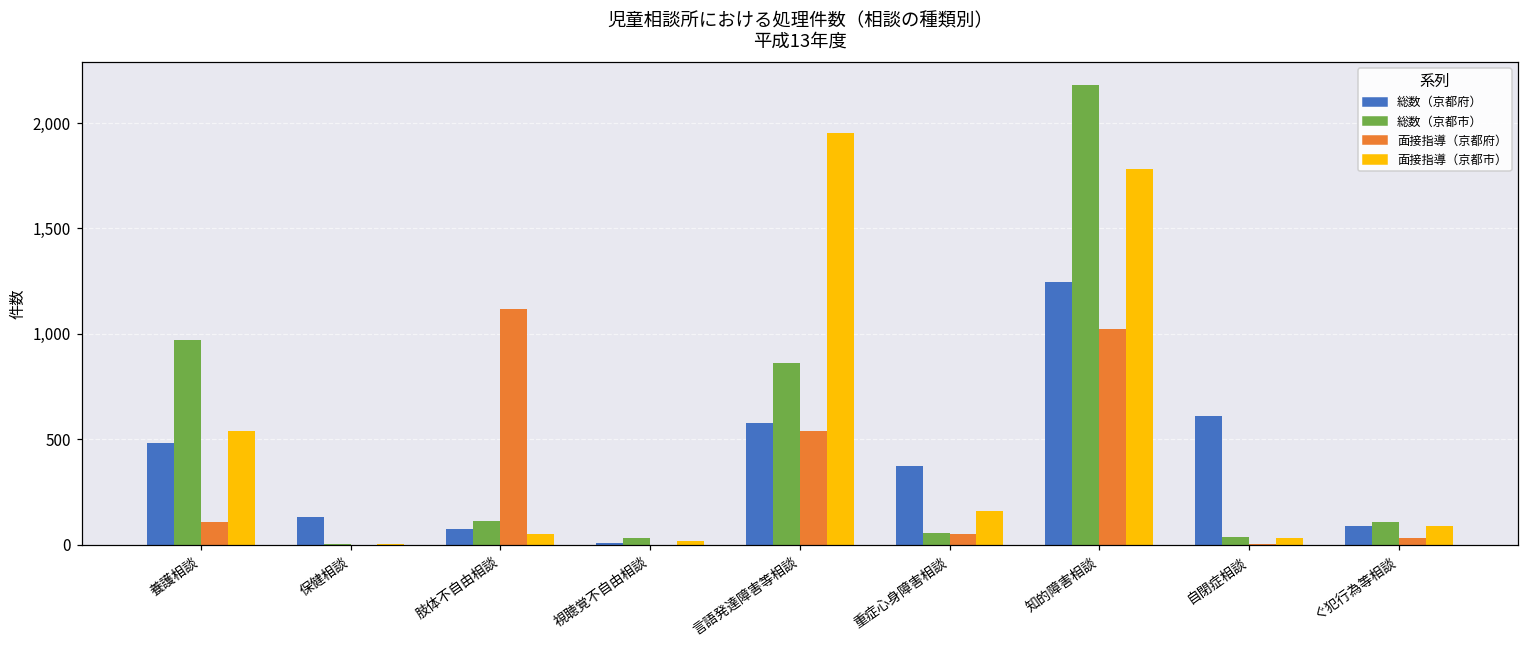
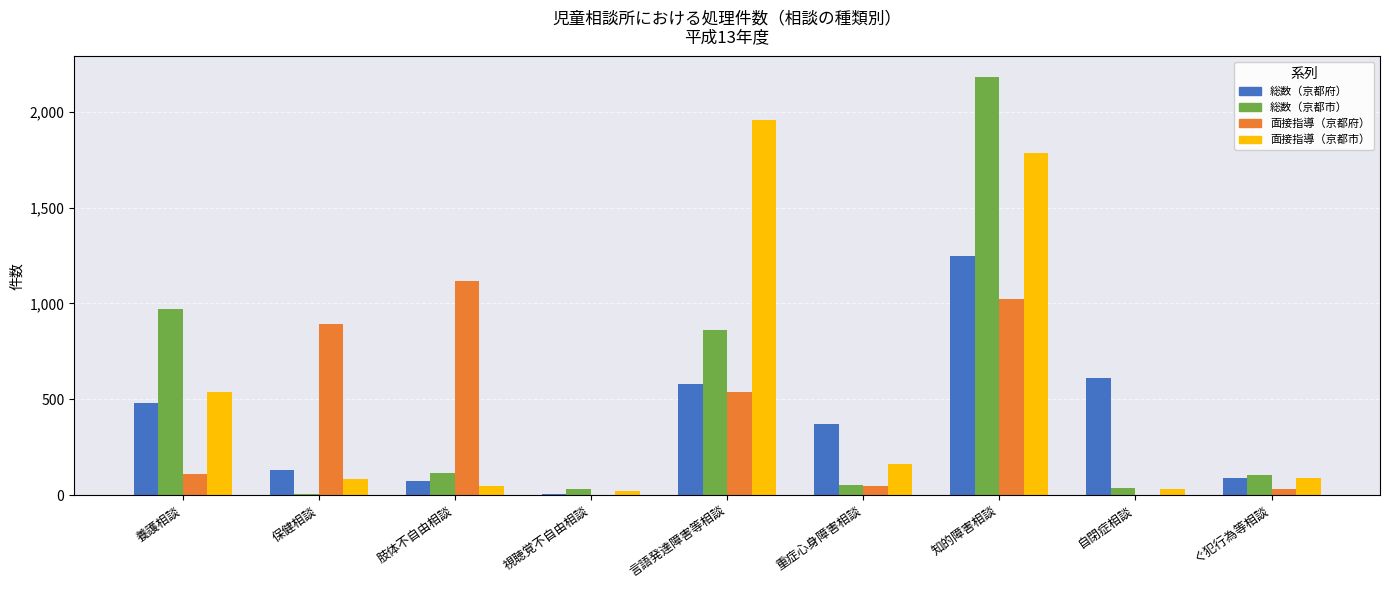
  {
    "総数（京都府）": {
      "養護相談": "480",
      "保健相談": "130",
      "肢体不自由相談": "80",
      "言語発達障害等相談": "580",
      "重症心身障害相談": "370",
      "知的障害相談": "1,250",
      "自閉症相談": "610",
      "ぐ犯行為等相談": "90"
    },
    "総数（京都市）": {
      "養護相談": "970",
      "肢体不自由相談": "110",
      "視聴覚不自由相談": "30",
      "言語発達障害等相談": "860",
      "重症心身障害相談": "50",
      "知的障害相談": "2,180",
      "自閉症相談": "40",
      "ぐ犯行為等相談": "110"
    },
    "面接指導（京都府）": {
      "養護相談": "110",
-     "保健相談": "0",
+     "保健相談": "890",
      "肢体不自由相談": "1,120",
      "視聴覚不自由相談": "0",
      "言語発達障害等相談": "540",
      "重症心身障害相談": "50",
      "知的障害相談": "1,020",
      "ぐ犯行為等相談": "30"
    },
    "面接指導（京都市）": {
      "養護相談": "540",
-     "保健相談": "0",
+     "保健相談": "90",
      "肢体不自由相談": "50",
      "視聴覚不自由相談": "20",
      "言語発達障害等相談": "1,960",
      "重症心身障害相談": "160",
      "知的障害相談": "1,780",
      "自閉症相談": "30",
      "ぐ犯行為等相談": "90"
    }
  }
